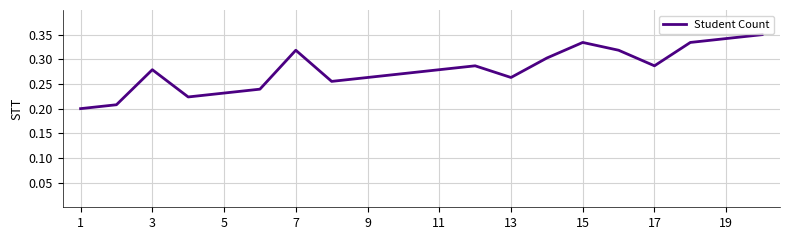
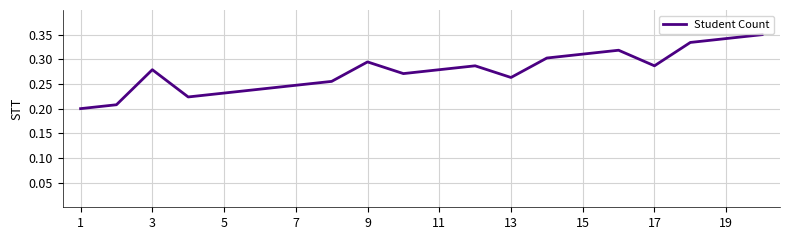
  {
    "1": 0.20,
    "3": 0.28,
    "5": 0.23,
-   "7": 0.32,
-   "9": 0.26,
+   "7": 0.25,
+   "9": 0.29,
    "11": 0.28,
    "13": 0.26,
-   "15": 0.33,
+   "15": 0.31,
    "17": 0.29,
    "19": 0.34
  }
